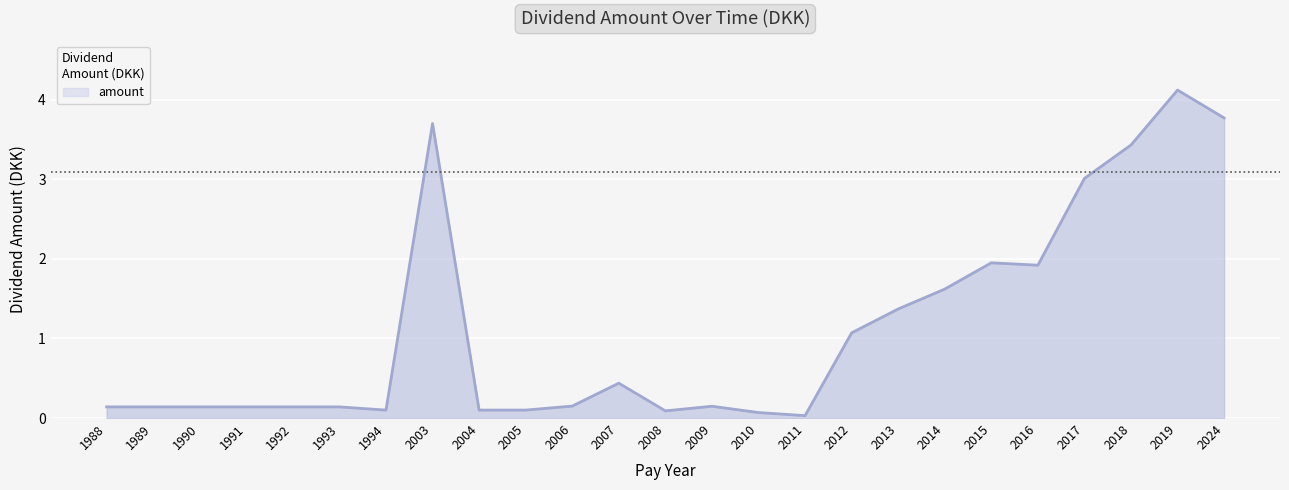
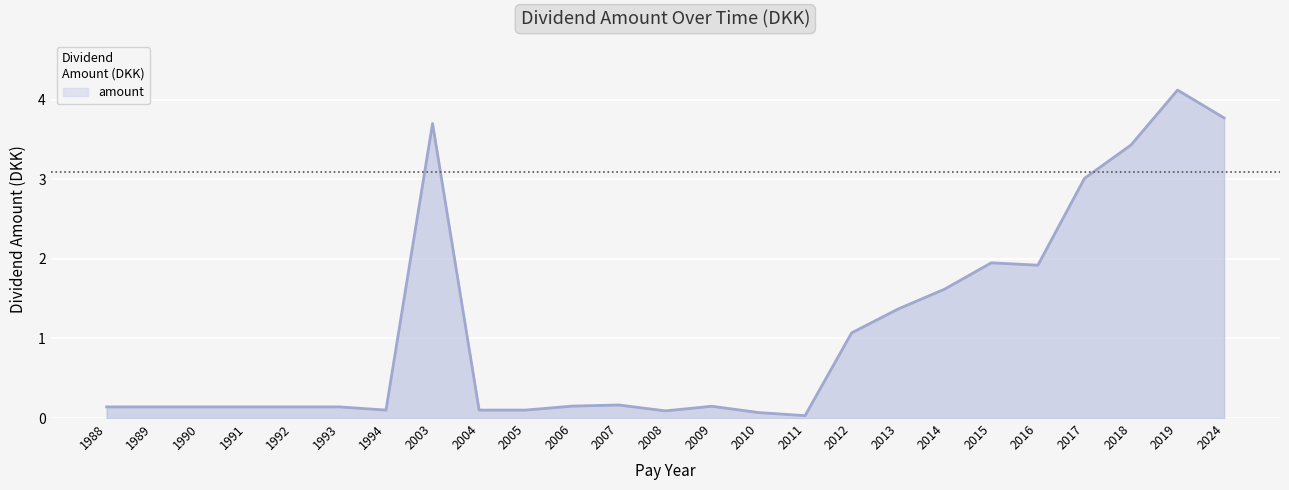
  {
    "1988": 0.1,
    "1989": 0.1,
    "1990": 0.1,
    "1991": 0.1,
    "1992": 0.1,
    "1993": 0.1,
    "1994": 0.1,
    "2003": 3.7,
    "2004": 0.1,
    "2005": 0.1,
    "2006": 0.2,
-   "2007": 0.4,
+   "2007": 0.2,
    "2008": 0.1,
    "2009": 0.1,
    "2010": 0.1,
    "2011": 0.0,
    "2012": 1.1,
    "2013": 1.4,
    "2014": 1.6,
    "2015": 2.0,
    "2016": 1.9,
    "2017": 3.0,
    "2018": 3.4,
    "2019": 4.1,
    "2024": 3.8
  }
